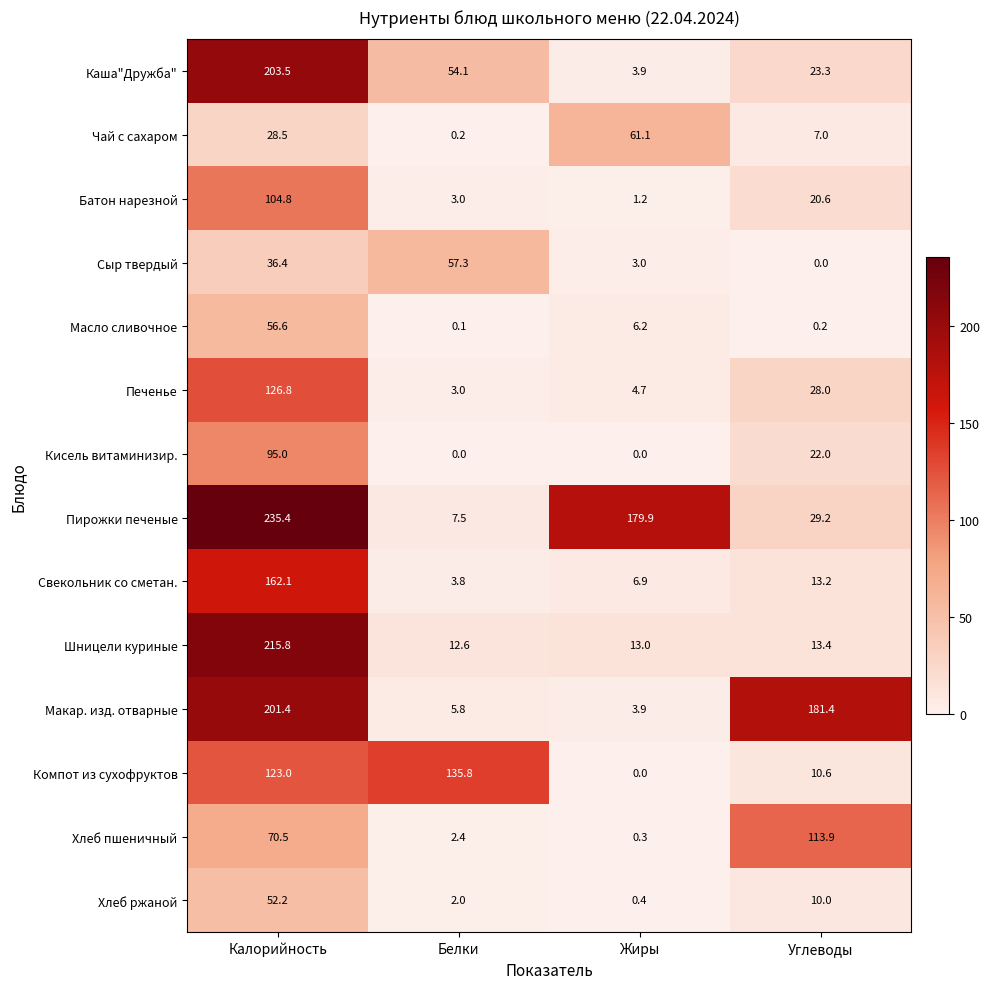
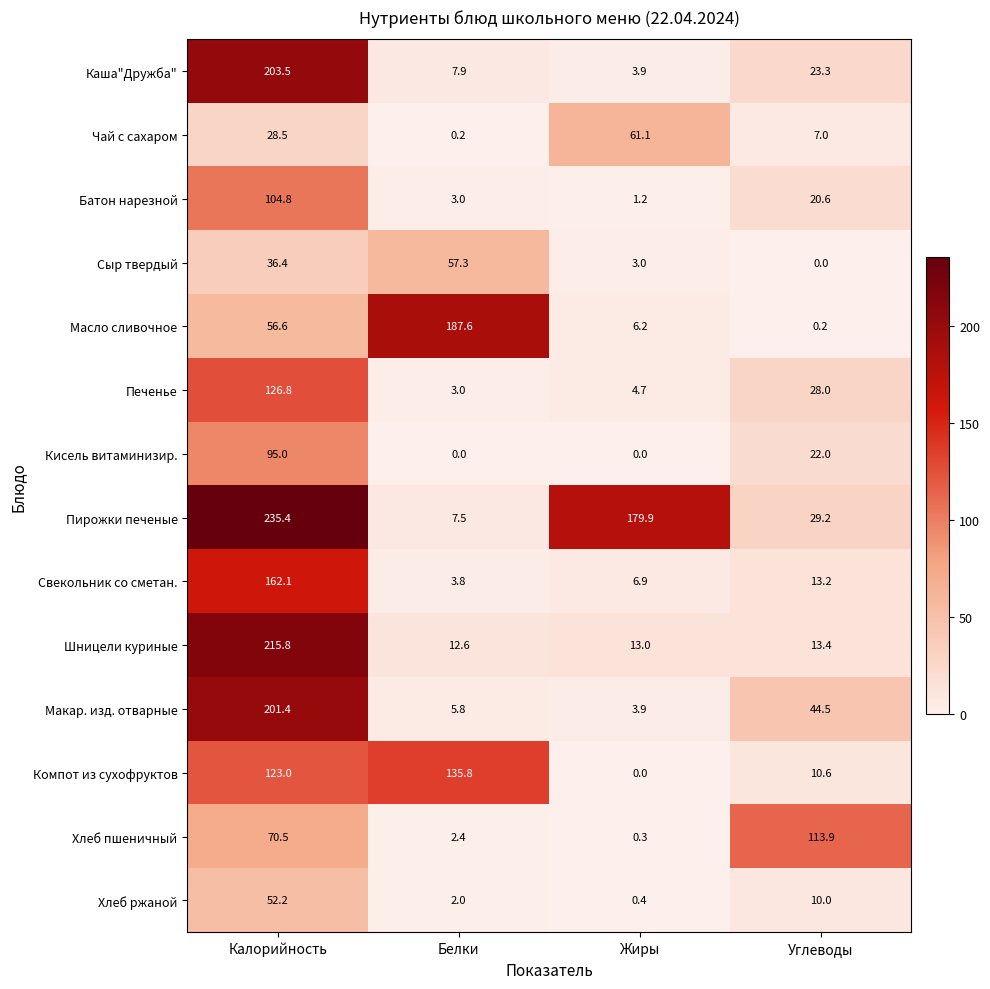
  {
    "Каша\"Дружба\"": {
      "Калорийность": 203.5,
-     "Белки": 54.1,
+     "Белки": 7.9,
      "Жиры": 3.9,
      "Углеводы": 23.3
    },
    "Чай с сахаром": {
      "Калорийность": 28.5,
      "Белки": 0.2,
      "Жиры": 61.1,
      "Углеводы": 7.0
    },
    "Батон нарезной": {
      "Калорийность": 104.8,
      "Белки": 3.0,
      "Жиры": 1.2,
      "Углеводы": 20.6
    },
    "Сыр твердый": {
      "Калорийность": 36.4,
      "Белки": 57.3,
      "Жиры": 3.0,
      "Углеводы": 0.0
    },
    "Масло сливочное": {
      "Калорийность": 56.6,
-     "Белки": 0.1,
+     "Белки": 187.6,
      "Жиры": 6.2,
      "Углеводы": 0.2
    },
    "Печенье": {
      "Калорийность": 126.8,
      "Белки": 3.0,
      "Жиры": 4.7,
      "Углеводы": 28.0
    },
    "Кисель витаминизир.": {
      "Калорийность": 95.0,
      "Белки": 0.0,
      "Жиры": 0.0,
      "Углеводы": 22.0
    },
    "Пирожки печеные": {
      "Калорийность": 235.4,
      "Белки": 7.5,
      "Жиры": 179.9,
      "Углеводы": 29.2
    },
    "Свекольник со сметан.": {
      "Калорийность": 162.1,
      "Белки": 3.8,
      "Жиры": 6.9,
      "Углеводы": 13.2
    },
    "Шницели куриные": {
      "Калорийность": 215.8,
      "Белки": 12.6,
      "Жиры": 13.0,
      "Углеводы": 13.4
    },
    "Макар. изд. отварные": {
      "Калорийность": 201.4,
      "Белки": 5.8,
      "Жиры": 3.9,
-     "Углеводы": 181.4
+     "Углеводы": 44.5
    },
    "Компот из сухофруктов": {
      "Калорийность": 123.0,
      "Белки": 135.8,
      "Жиры": 0.0,
      "Углеводы": 10.6
    },
    "Хлеб пшеничный": {
      "Калорийность": 70.5,
      "Белки": 2.4,
      "Жиры": 0.3,
      "Углеводы": 113.9
    },
    "Хлеб ржаной": {
      "Калорийность": 52.2,
      "Белки": 2.0,
      "Жиры": 0.4,
      "Углеводы": 10.0
    }
  }
